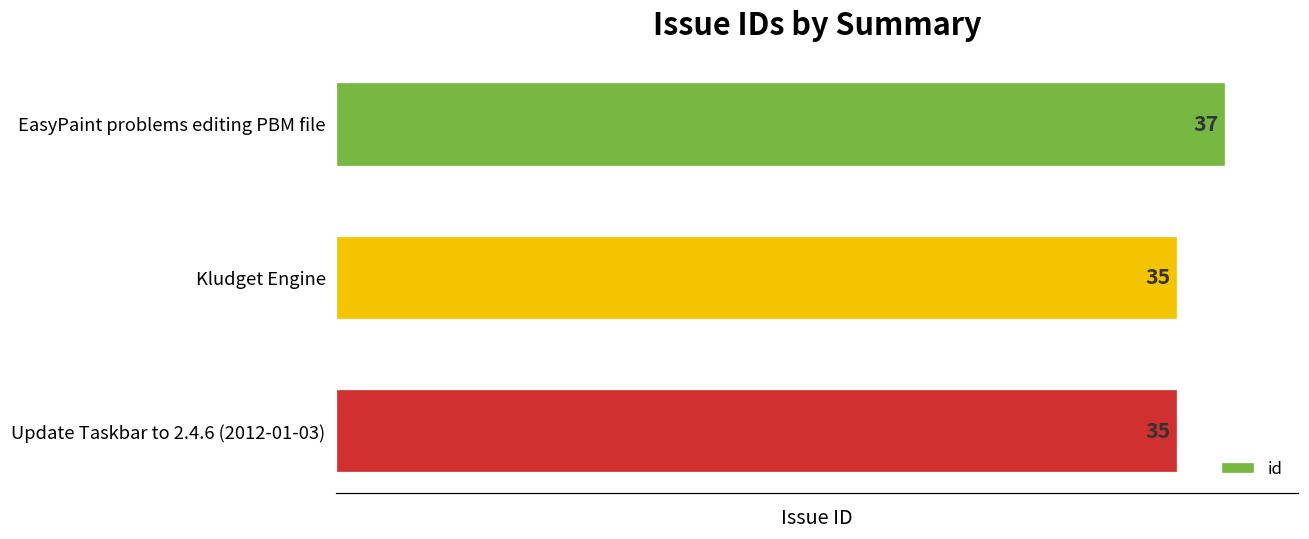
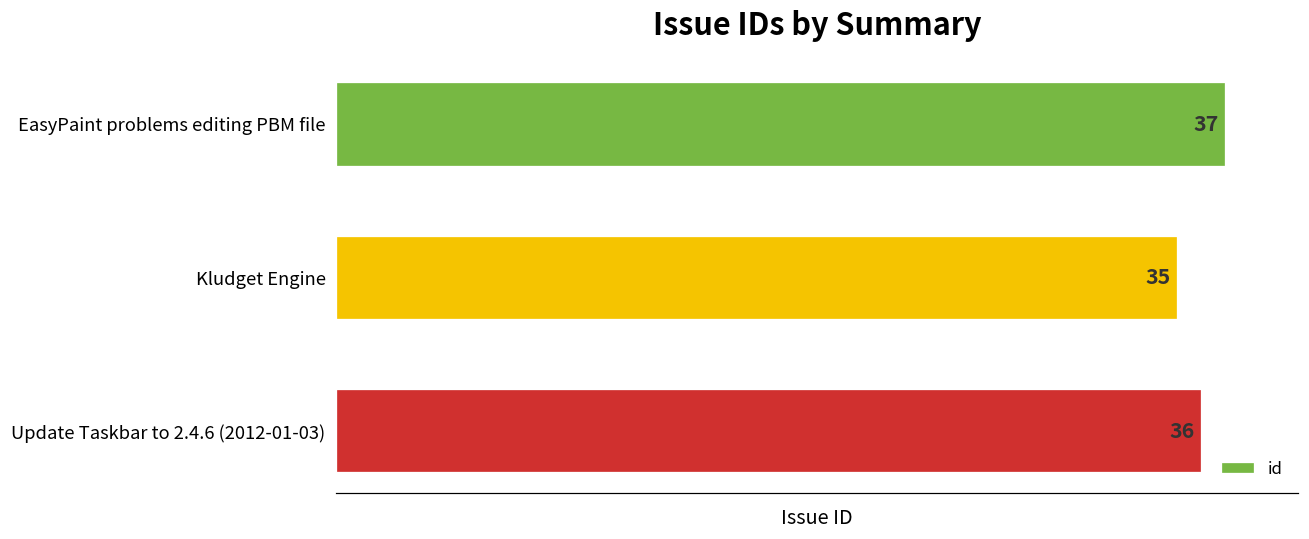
  {
    "EasyPaint problems editing PBM file": 37,
    "Kludget Engine": 35,
-   "Update Taskbar to 2.4.6 (2012-01-03)": 35
+   "Update Taskbar to 2.4.6 (2012-01-03)": 36
  }
